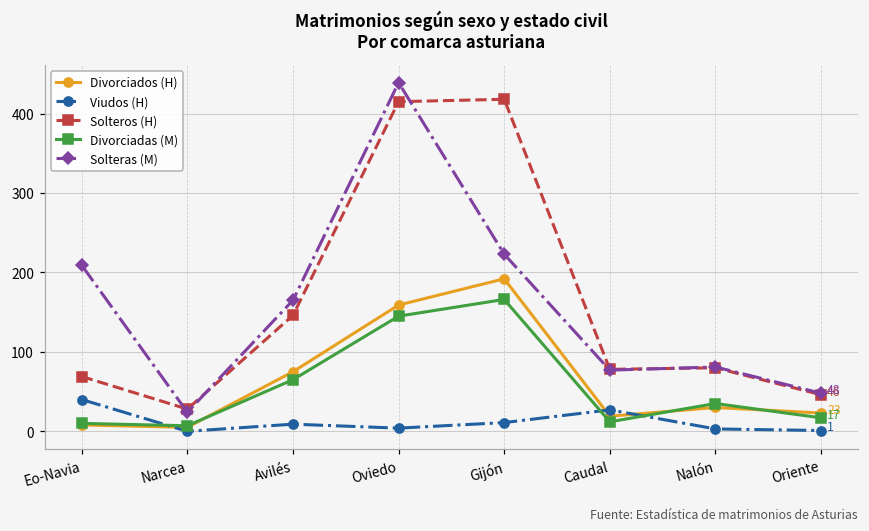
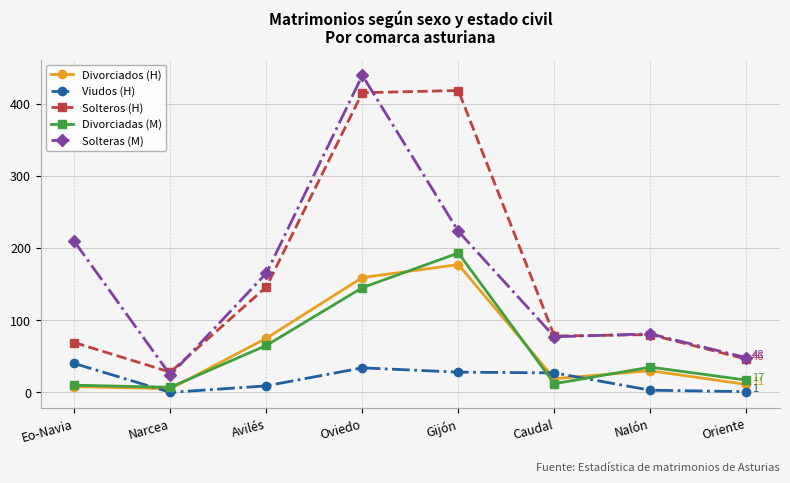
  {
    "Divorciados (H)": {
-     "Gijón": 190,
-     "Oriente": 23
+     "Gijón": 180,
+     "Oriente": 11
    },
    "Viudos (H)": {
      "Eo-Navia": 40,
      "Narcea": 0,
      "Avilés": 10,
-     "Oviedo": 0,
-     "Gijón": 10,
+     "Oviedo": 30,
+     "Gijón": 30,
      "Caudal": 30,
      "Nalón": 0
    },
    "Solteros (H)": {
      "Eo-Navia": 70,
      "Narcea": 30,
      "Avilés": 150,
      "Oviedo": 420,
      "Gijón": 420
    },
    "Divorciadas (M)": {
      "Avilés": 70,
      "Oviedo": 150,
-     "Gijón": 170,
+     "Gijón": 190,
      "Caudal": 10,
      "Nalón": 40
    },
    "Solteras (M)": {
      "Eo-Navia": 210,
      "Narcea": 20,
      "Avilés": 170,
      "Oviedo": 440,
      "Gijón": 220
    }
  }
